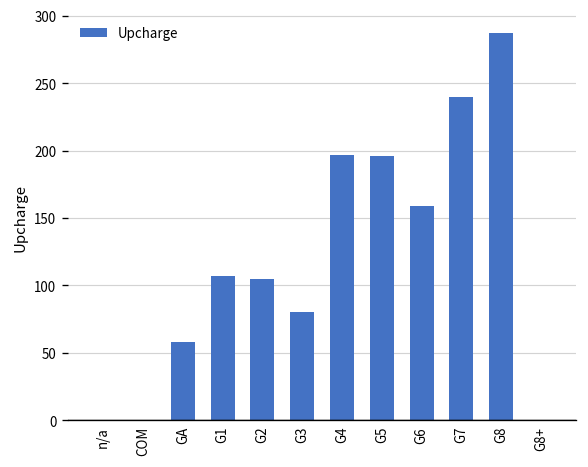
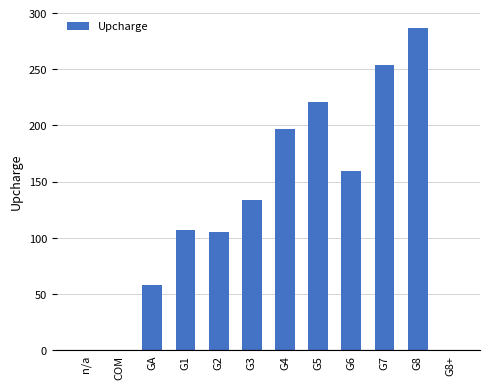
  {
    "n/a": 0,
    "COM": 0,
    "GA": 58,
    "G1": 107,
    "G2": 105,
-   "G3": 80,
+   "G3": 134,
    "G4": 197,
-   "G5": 196,
+   "G5": 221,
    "G6": 159,
-   "G7": 240,
+   "G7": 254,
    "G8": 287,
    "G8+": 0
  }
